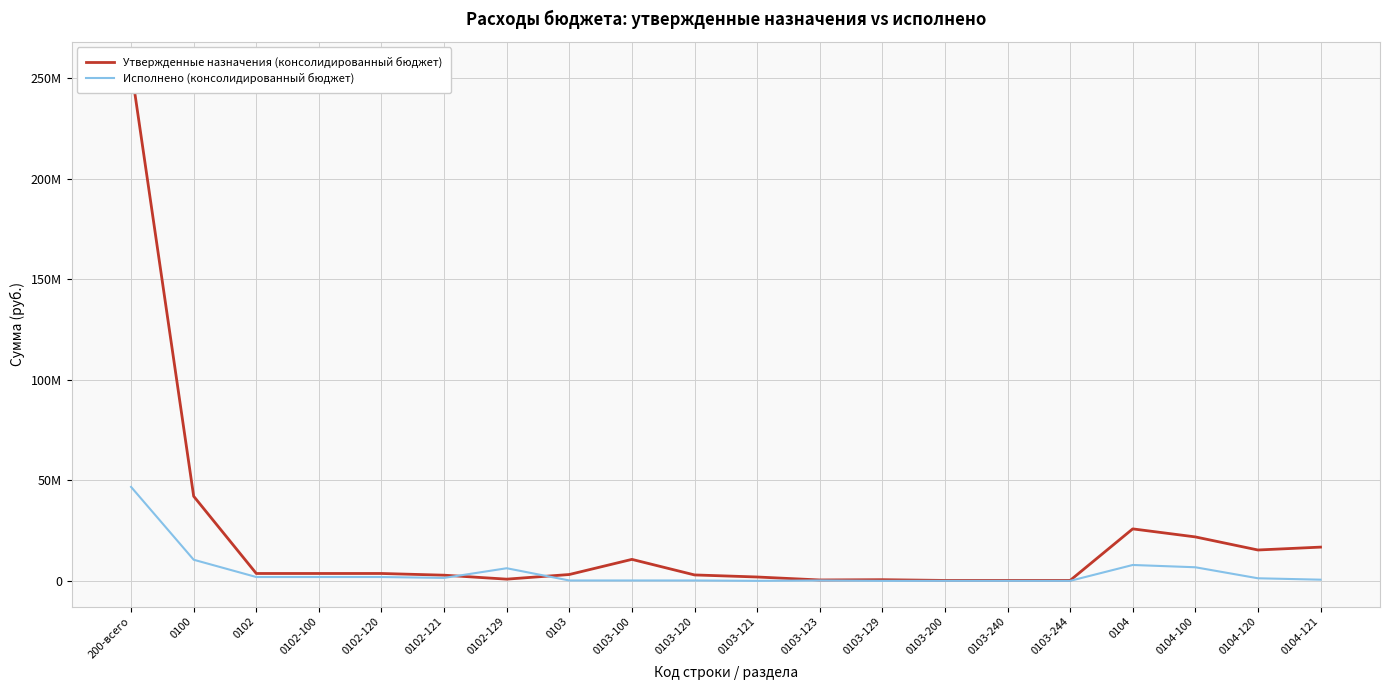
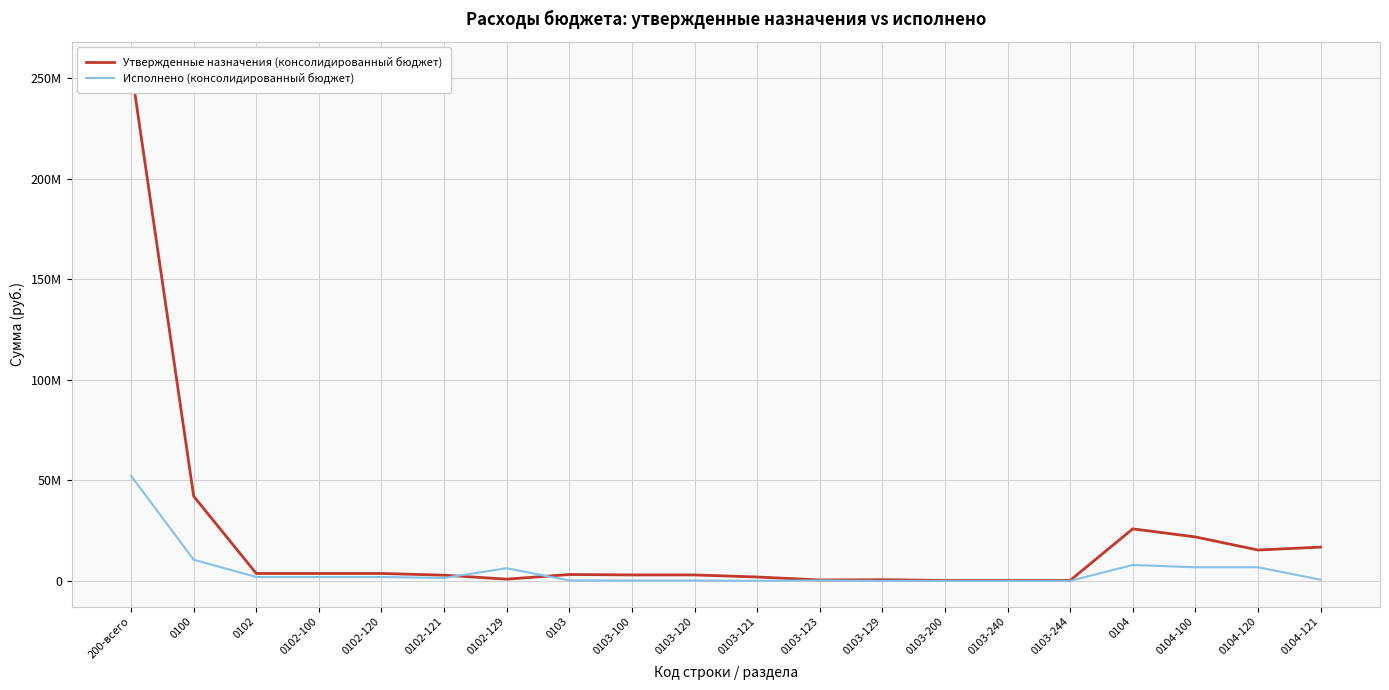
  {
    "Утвержденные назначения (консолидированный бюджет)": {
      "0100": "42М",
      "0102": "4М",
      "0102-100": "4М",
      "0102-120": "4М",
      "0102-121": "3М",
      "0102-129": "1М",
      "0103": "3М",
-     "0103-100": "11М",
+     "0103-100": "3М",
      "0103-120": "3М",
      "0103-121": "2М",
      "0104": "26М",
      "0104-100": "22М",
      "0104-120": "15М",
      "0104-121": "17М"
    },
    "Исполнено (консолидированный бюджет)": {
-     "200-всего": "47М",
+     "200-всего": "52М",
      "0100": "10М",
      "0102": "2М",
      "0102-100": "2М",
      "0102-120": "2М",
      "0102-121": "1М",
      "0102-129": "6М",
      "0103": "0М",
      "0103-100": "0М",
      "0103-120": "0М",
      "0103-121": "0М",
      "0104": "8М",
      "0104-100": "7М",
-     "0104-120": "1М",
+     "0104-120": "7М",
      "0104-121": "1М"
    }
  }
